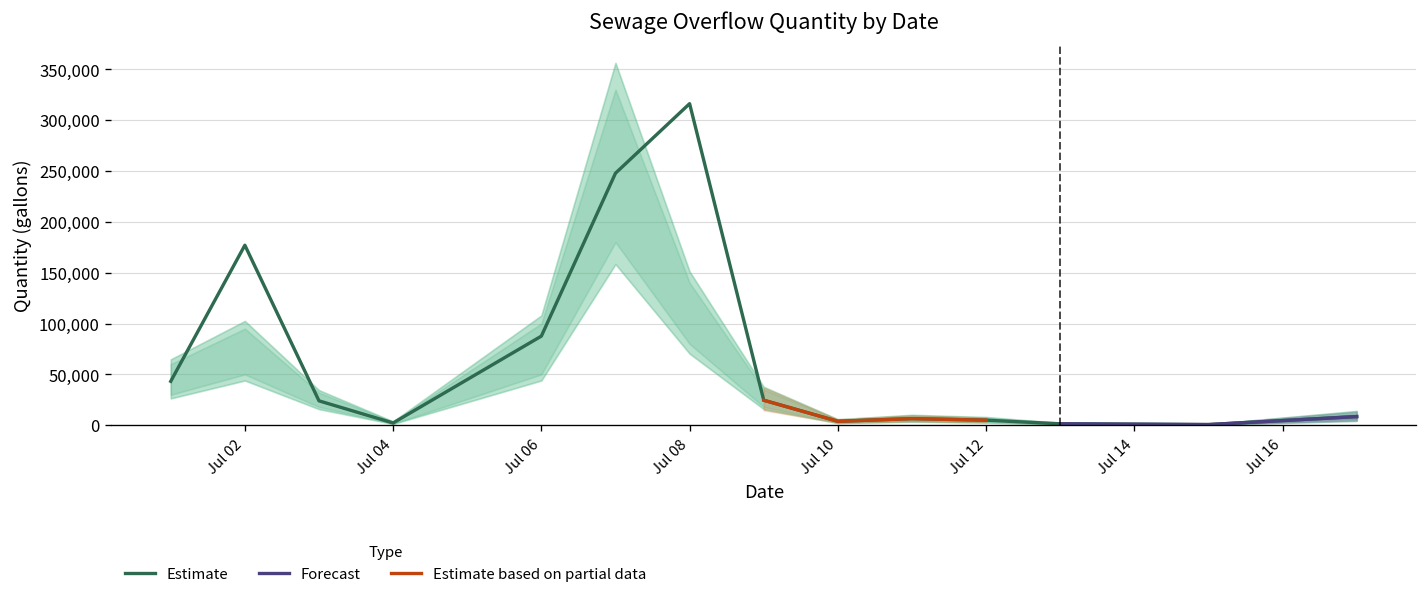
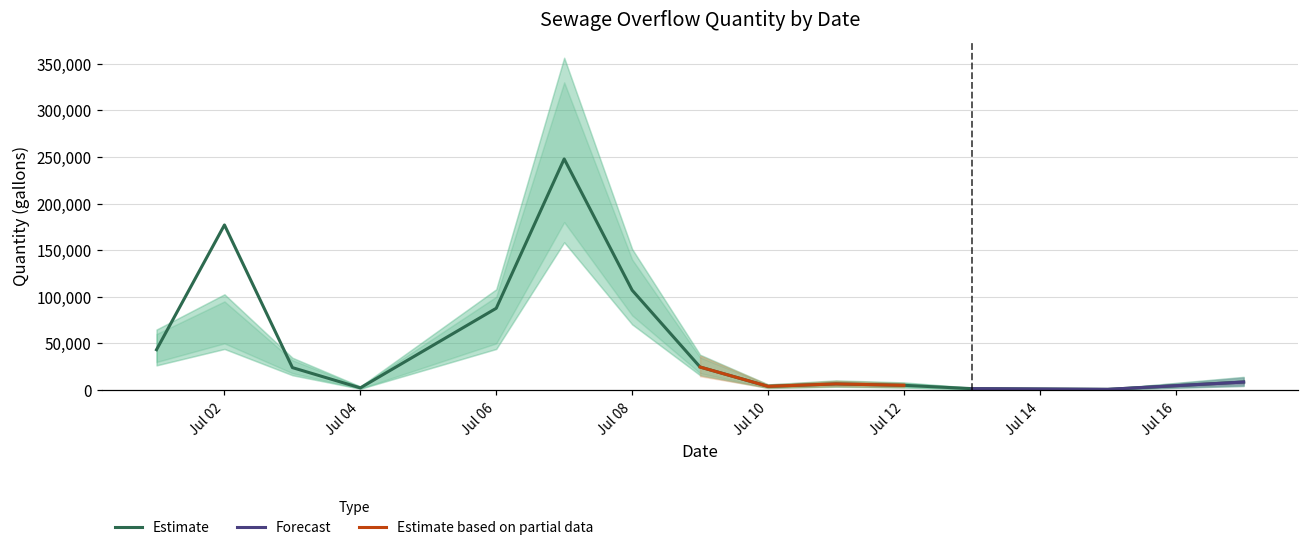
  {
    "Estimate": {
      "Jul 02": "180,000",
      "Jul 06": "90,000",
-     "Jul 08": "320,000"
+     "Jul 08": "110,000"
    }
  }
